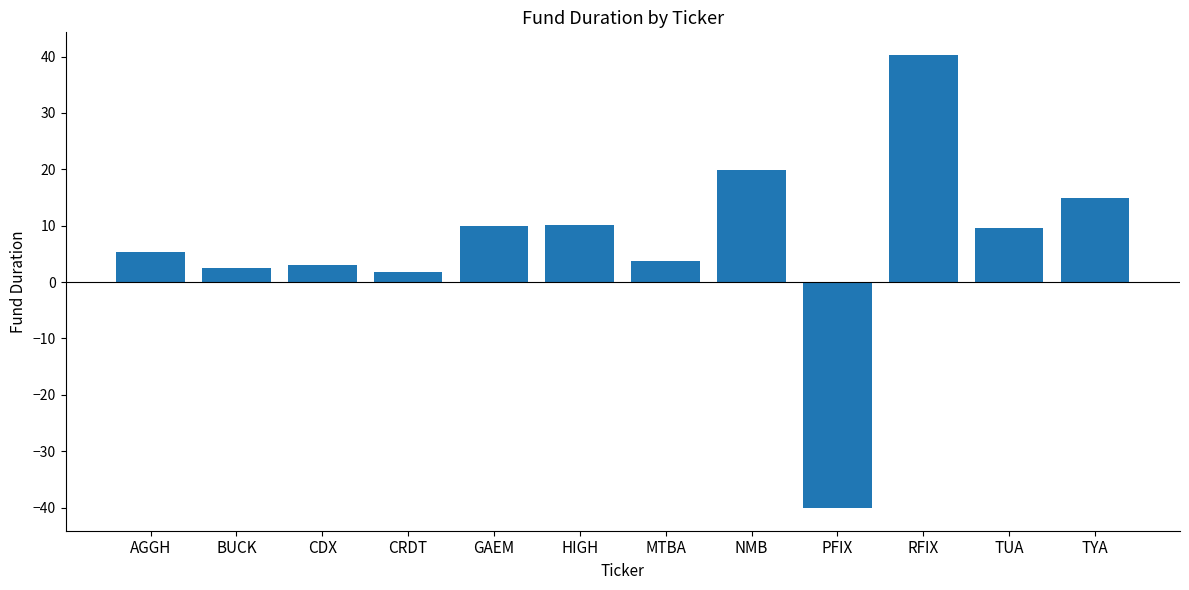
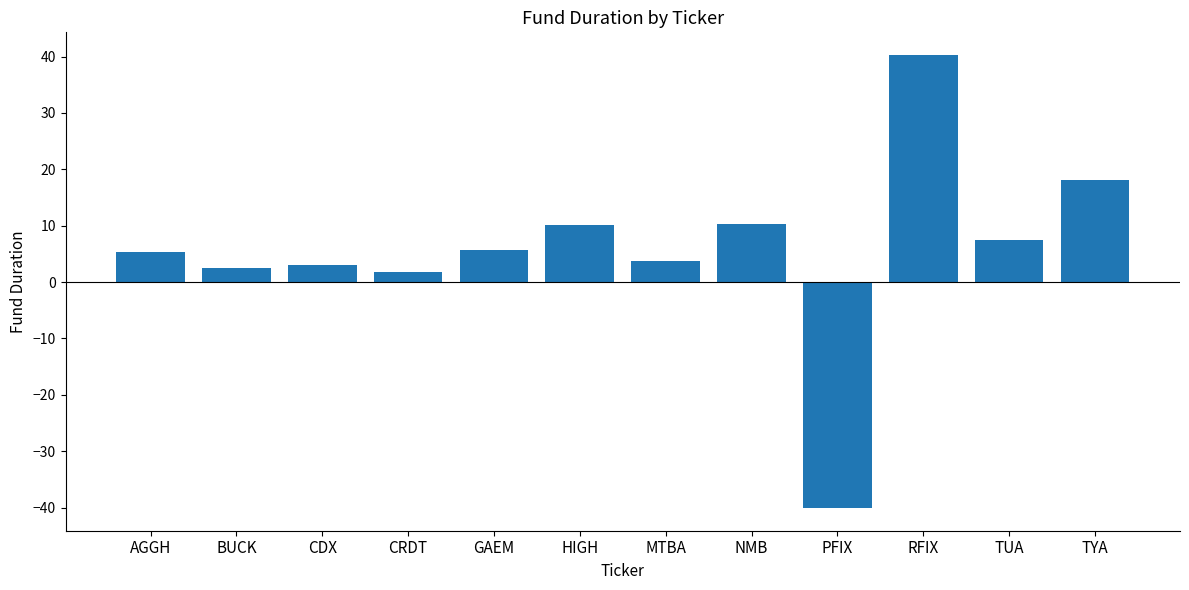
  {
    "AGGH": 5,
    "BUCK": 3,
    "CDX": 3,
    "CRDT": 2,
-   "GAEM": 10,
+   "GAEM": 6,
    "HIGH": 10,
    "MTBA": 4,
-   "NMB": 20,
+   "NMB": 10,
    "PFIX": -40,
    "RFIX": 40,
-   "TUA": 10,
-   "TYA": 15
+   "TUA": 7,
+   "TYA": 18
  }
